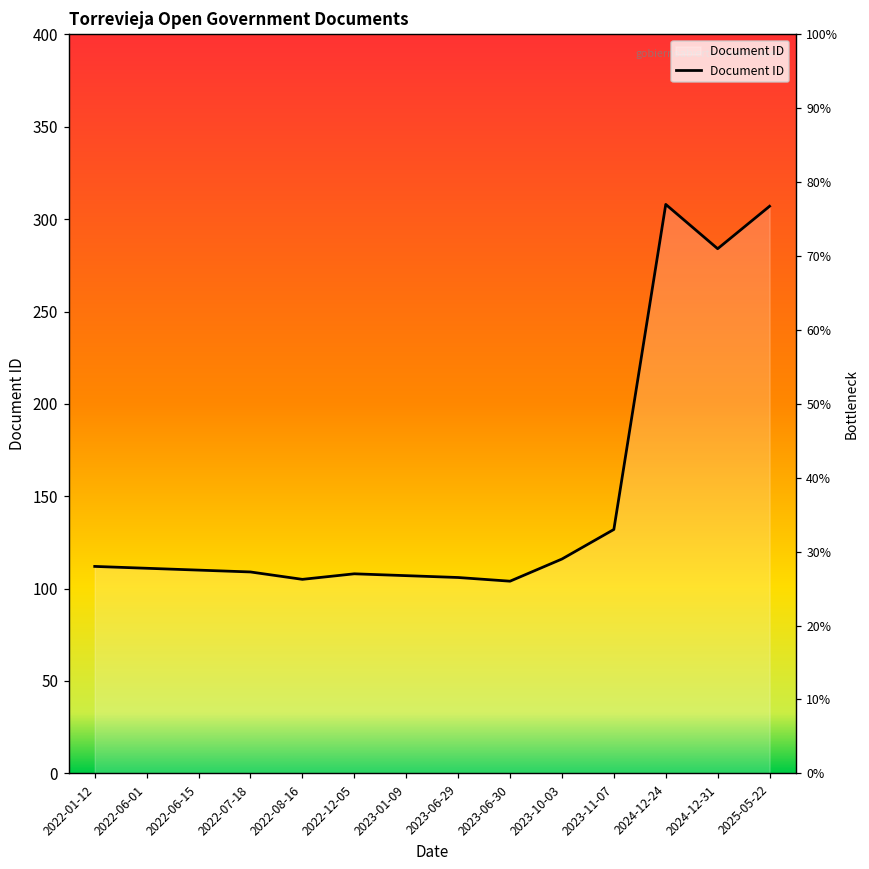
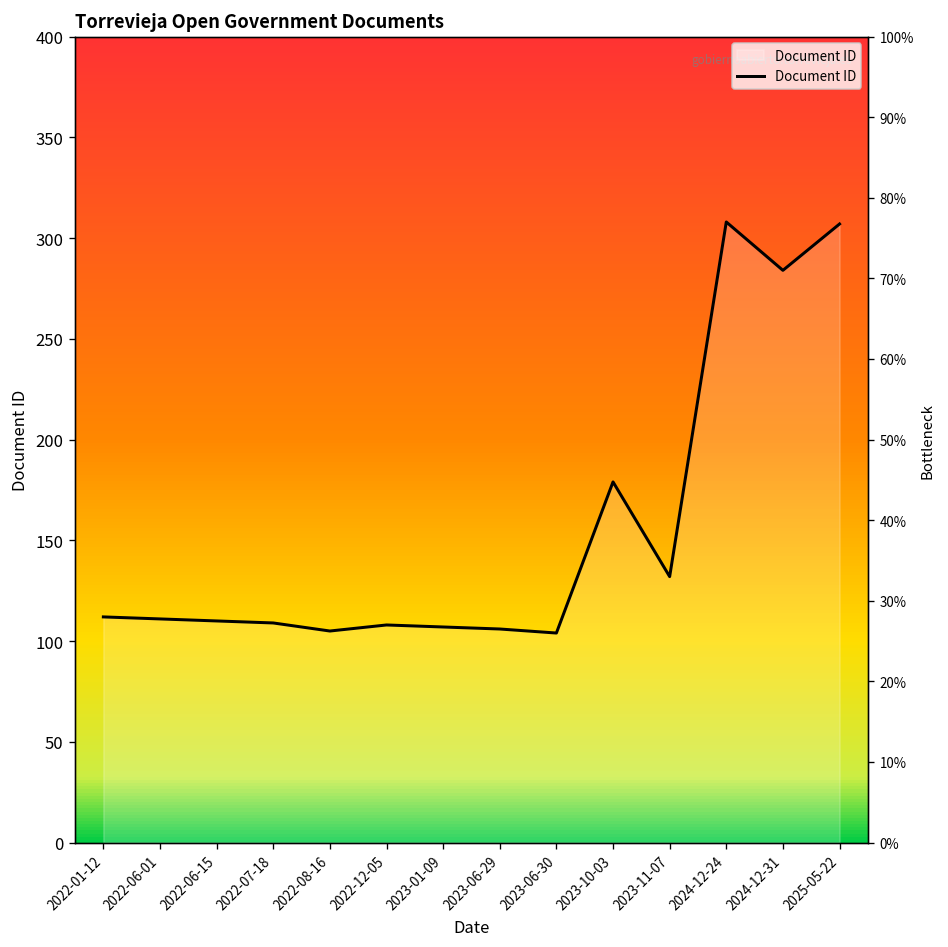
  {
    "2022-01-12": 112,
    "2022-06-01": 111,
    "2022-06-15": 110,
    "2022-07-18": 109,
    "2022-08-16": 105,
    "2022-12-05": 108,
    "2023-01-09": 107,
    "2023-06-29": 106,
    "2023-06-30": 104,
-   "2023-10-03": 116,
+   "2023-10-03": 179,
    "2023-11-07": 132,
    "2024-12-24": 308,
    "2024-12-31": 284,
    "2025-05-22": 307
  }
